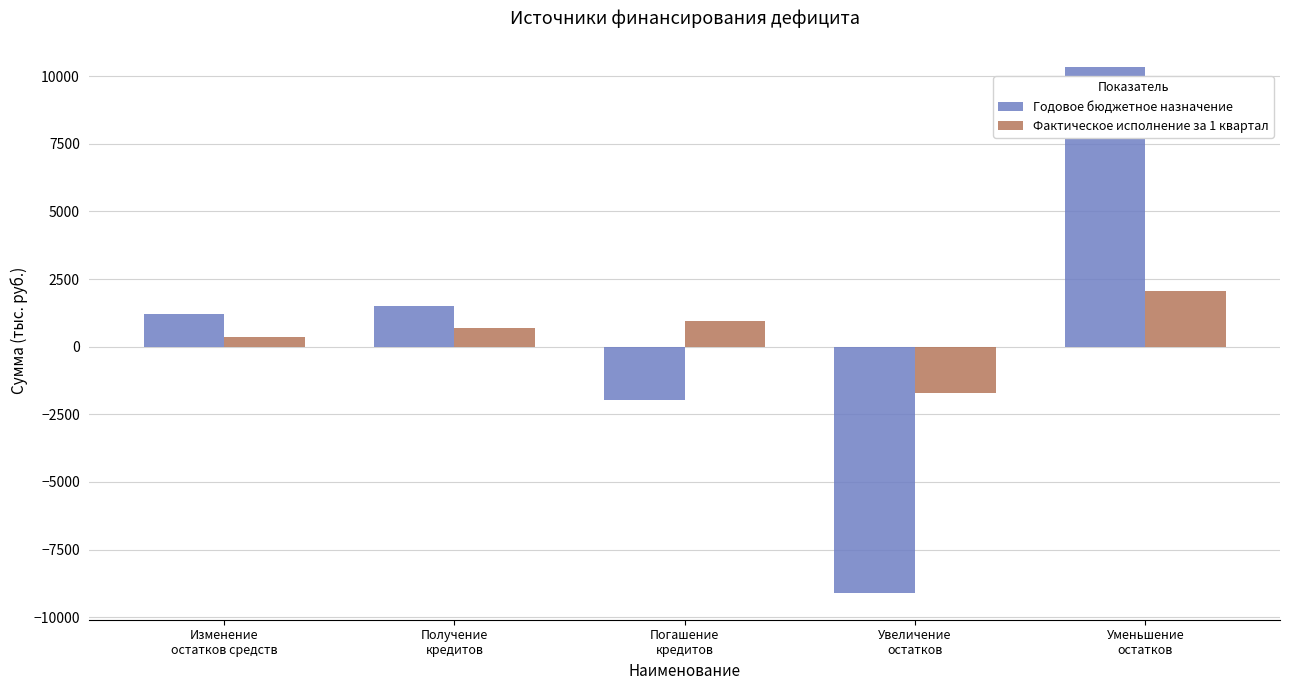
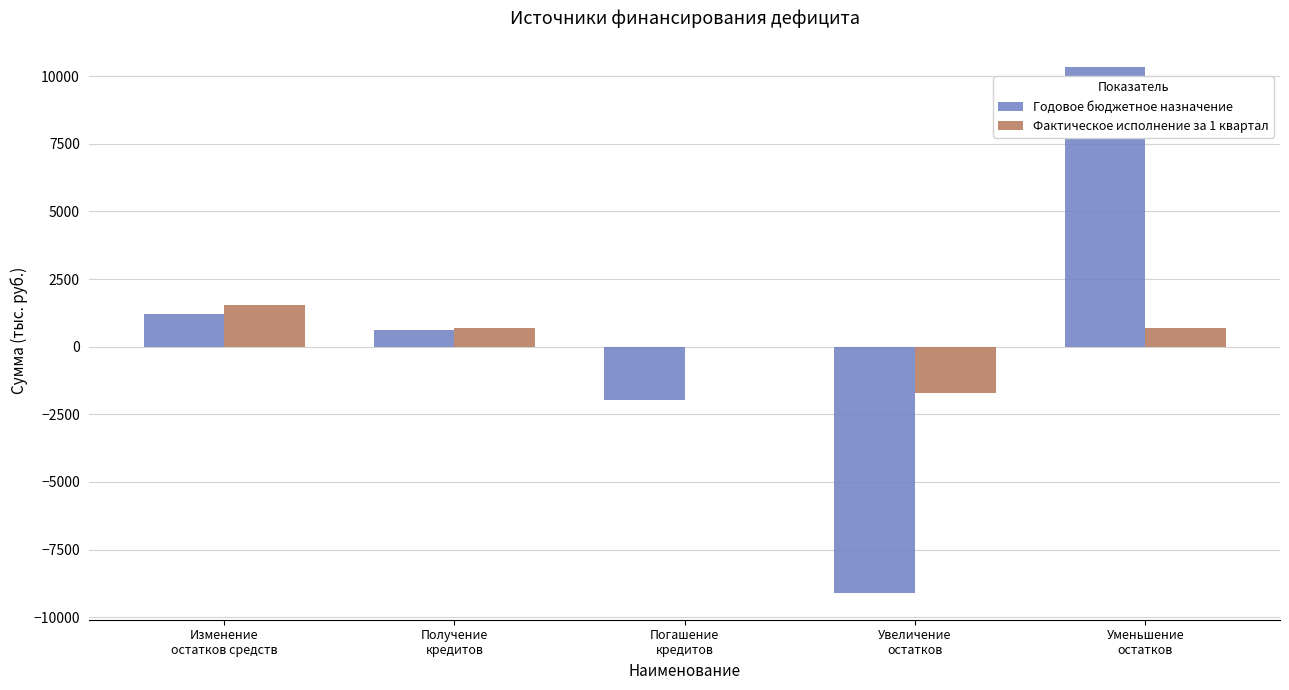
  {
    "Годовое бюджетное назначение": {
      "Изменение остатков средств": 1200,
-     "Получение кредитов": 1500,
+     "Получение кредитов": 600,
      "Погашение кредитов": -2000,
      "Увеличение остатков": -9100,
      "Уменьшение остатков": 10300
    },
    "Фактическое исполнение за 1 квартал": {
-     "Изменение остатков средств": 400,
+     "Изменение остатков средств": 1600,
      "Получение кредитов": 700,
-     "Погашение кредитов": 900,
+     "Погашение кредитов": 0,
      "Увеличение остатков": -1700,
-     "Уменьшение остатков": 2100
+     "Уменьшение остатков": 700
    }
  }
